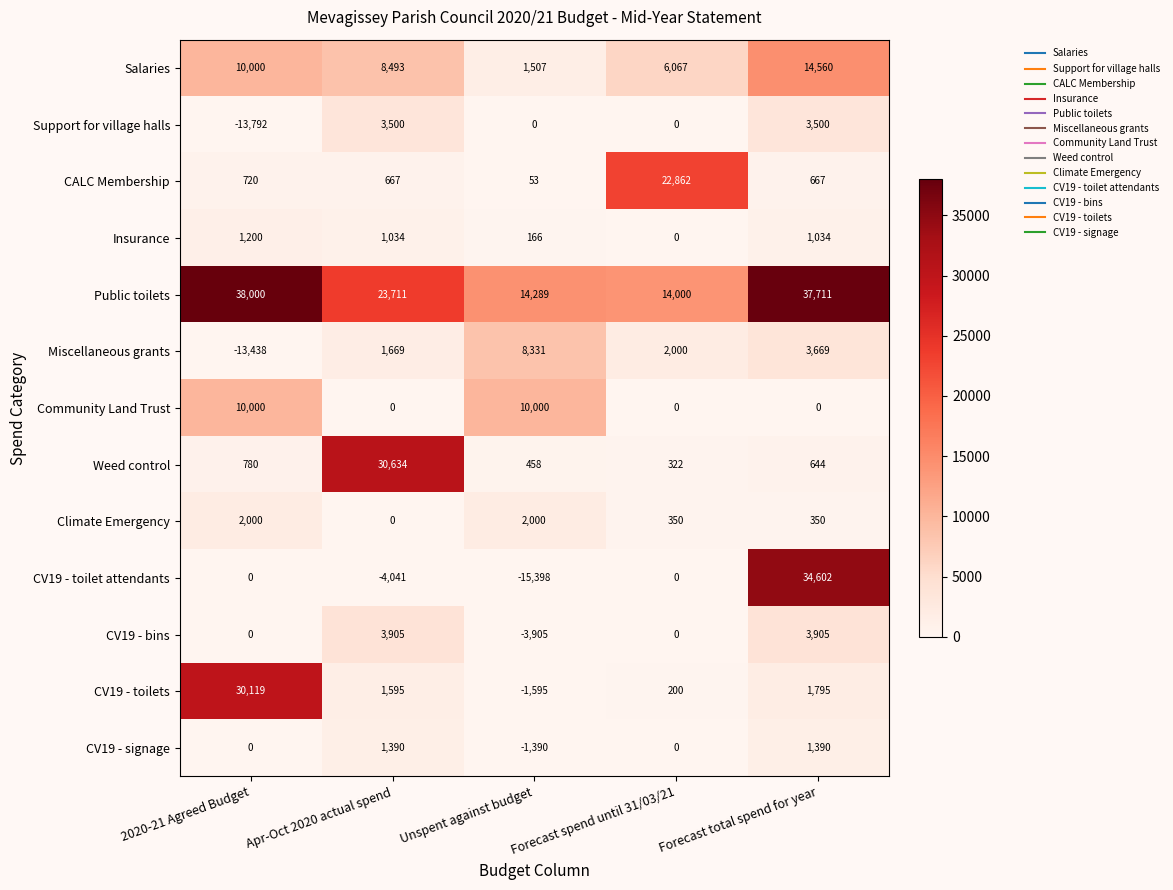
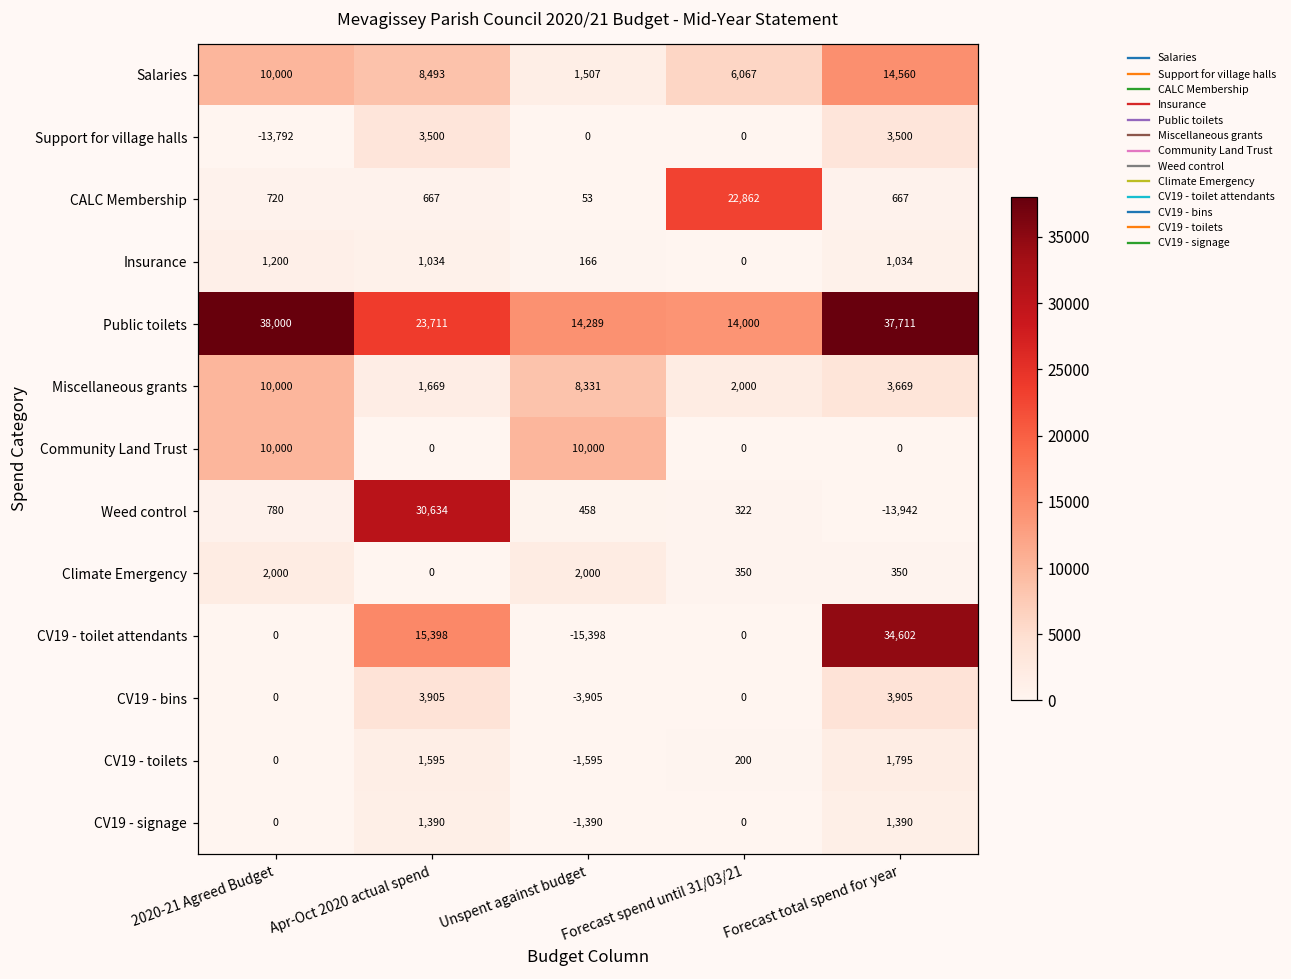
  {
    "Salaries": {
      "2020-21 Agreed Budget": "10,000",
      "Apr-Oct 2020 actual spend": "8,493",
      "Unspent against budget": "1,507",
      "Forecast spend until 31/03/21": "6,067",
      "Forecast total spend for year": "14,560"
    },
    "Support for village halls": {
      "2020-21 Agreed Budget": "-13,792",
      "Apr-Oct 2020 actual spend": "3,500",
      "Unspent against budget": "0",
      "Forecast spend until 31/03/21": "0",
      "Forecast total spend for year": "3,500"
    },
    "CALC Membership": {
      "2020-21 Agreed Budget": "720",
      "Apr-Oct 2020 actual spend": "667",
      "Unspent against budget": "53",
      "Forecast spend until 31/03/21": "22,862",
      "Forecast total spend for year": "667"
    },
    "Insurance": {
      "2020-21 Agreed Budget": "1,200",
      "Apr-Oct 2020 actual spend": "1,034",
      "Unspent against budget": "166",
      "Forecast spend until 31/03/21": "0",
      "Forecast total spend for year": "1,034"
    },
    "Public toilets": {
      "2020-21 Agreed Budget": "38,000",
      "Apr-Oct 2020 actual spend": "23,711",
      "Unspent against budget": "14,289",
      "Forecast spend until 31/03/21": "14,000",
      "Forecast total spend for year": "37,711"
    },
    "Miscellaneous grants": {
-     "2020-21 Agreed Budget": "-13,438",
+     "2020-21 Agreed Budget": "10,000",
      "Apr-Oct 2020 actual spend": "1,669",
      "Unspent against budget": "8,331",
      "Forecast spend until 31/03/21": "2,000",
      "Forecast total spend for year": "3,669"
    },
    "Community Land Trust": {
      "2020-21 Agreed Budget": "10,000",
      "Apr-Oct 2020 actual spend": "0",
      "Unspent against budget": "10,000",
      "Forecast spend until 31/03/21": "0",
      "Forecast total spend for year": "0"
    },
    "Weed control": {
      "2020-21 Agreed Budget": "780",
      "Apr-Oct 2020 actual spend": "30,634",
      "Unspent against budget": "458",
      "Forecast spend until 31/03/21": "322",
-     "Forecast total spend for year": "644"
+     "Forecast total spend for year": "-13,942"
    },
    "Climate Emergency": {
      "2020-21 Agreed Budget": "2,000",
      "Apr-Oct 2020 actual spend": "0",
      "Unspent against budget": "2,000",
      "Forecast spend until 31/03/21": "350",
      "Forecast total spend for year": "350"
    },
    "CV19 - toilet attendants": {
      "2020-21 Agreed Budget": "0",
-     "Apr-Oct 2020 actual spend": "-4,041",
+     "Apr-Oct 2020 actual spend": "15,398",
      "Unspent against budget": "-15,398",
      "Forecast spend until 31/03/21": "0",
      "Forecast total spend for year": "34,602"
    },
    "CV19 - bins": {
      "2020-21 Agreed Budget": "0",
      "Apr-Oct 2020 actual spend": "3,905",
      "Unspent against budget": "-3,905",
      "Forecast spend until 31/03/21": "0",
      "Forecast total spend for year": "3,905"
    },
    "CV19 - toilets": {
-     "2020-21 Agreed Budget": "30,119",
+     "2020-21 Agreed Budget": "0",
      "Apr-Oct 2020 actual spend": "1,595",
      "Unspent against budget": "-1,595",
      "Forecast spend until 31/03/21": "200",
      "Forecast total spend for year": "1,795"
    },
    "CV19 - signage": {
      "2020-21 Agreed Budget": "0",
      "Apr-Oct 2020 actual spend": "1,390",
      "Unspent against budget": "-1,390",
      "Forecast spend until 31/03/21": "0",
      "Forecast total spend for year": "1,390"
    }
  }
